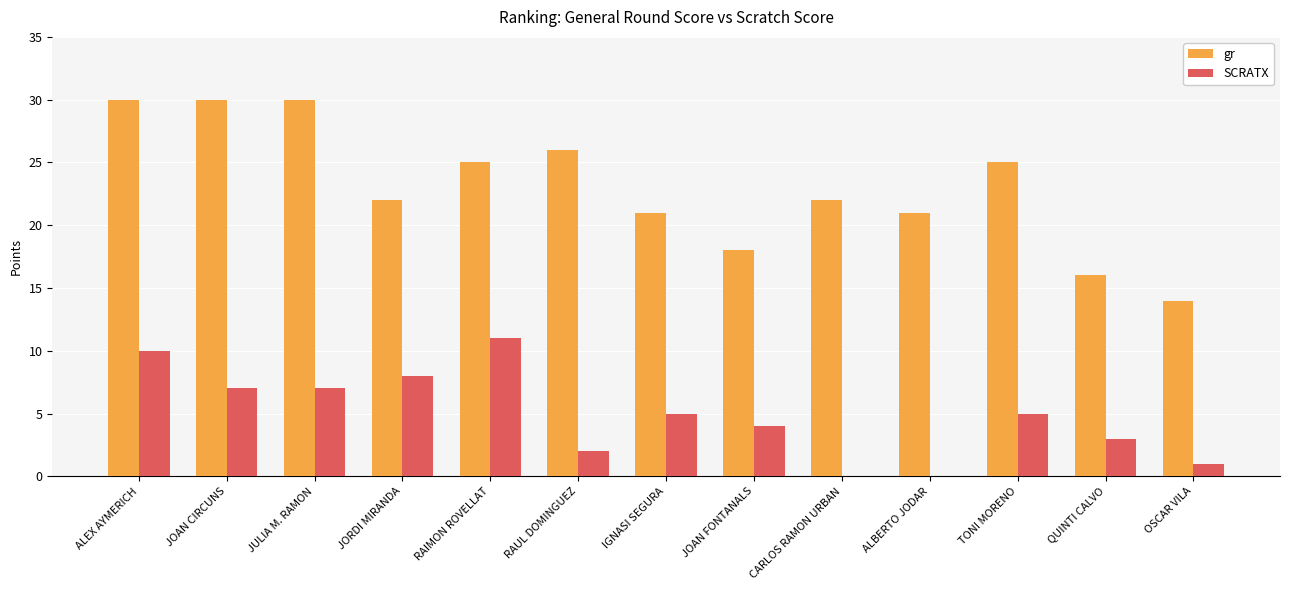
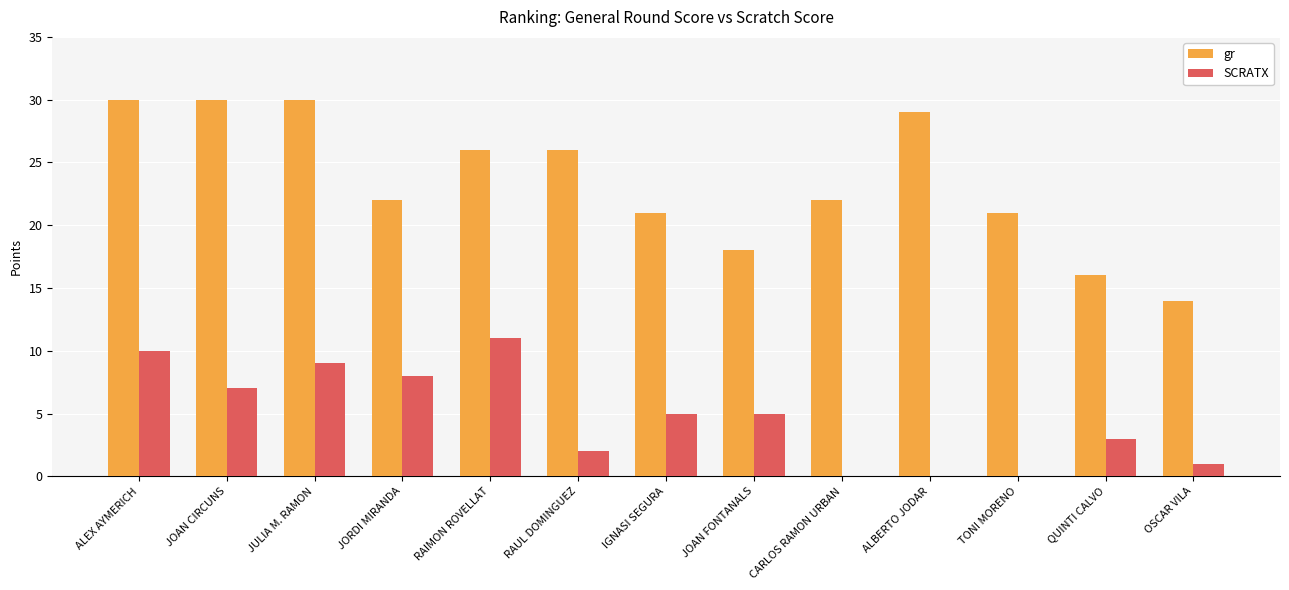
  {
    "gr": {
      "ALEX AYMERICH": 30,
      "JOAN CIRCUNS": 30,
      "JULIA M. RAMON": 30,
      "JORDI MIRANDA": 22,
-     "RAIMON ROVELLAT": 25,
+     "RAIMON ROVELLAT": 26,
      "RAUL DOMINGUEZ": 26,
      "IGNASI SEGURA": 21,
      "JOAN FONTANALS": 18,
      "CARLOS RAMON URBAN": 22,
-     "ALBERTO JODAR": 21,
-     "TONI MORENO": 25,
+     "ALBERTO JODAR": 29,
+     "TONI MORENO": 21,
      "QUINTI CALVO": 16,
      "OSCAR VILA": 14
    },
    "SCRATX": {
      "ALEX AYMERICH": 10,
      "JOAN CIRCUNS": 7,
-     "JULIA M. RAMON": 7,
+     "JULIA M. RAMON": 9,
      "JORDI MIRANDA": 8,
      "RAIMON ROVELLAT": 11,
      "RAUL DOMINGUEZ": 2,
      "IGNASI SEGURA": 5,
-     "JOAN FONTANALS": 4,
+     "JOAN FONTANALS": 5,
      "CARLOS RAMON URBAN": 0,
      "ALBERTO JODAR": 0,
-     "TONI MORENO": 5,
+     "TONI MORENO": 0,
      "QUINTI CALVO": 3,
      "OSCAR VILA": 1
    }
  }
